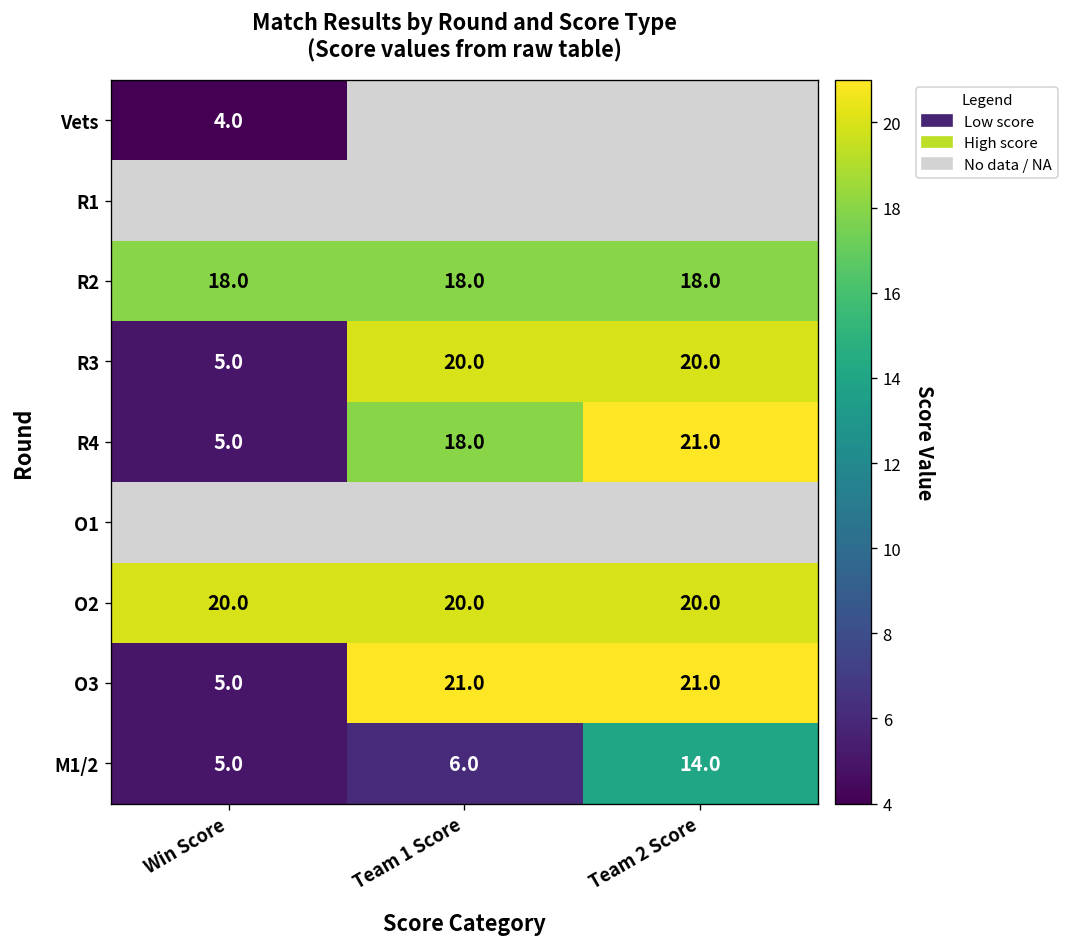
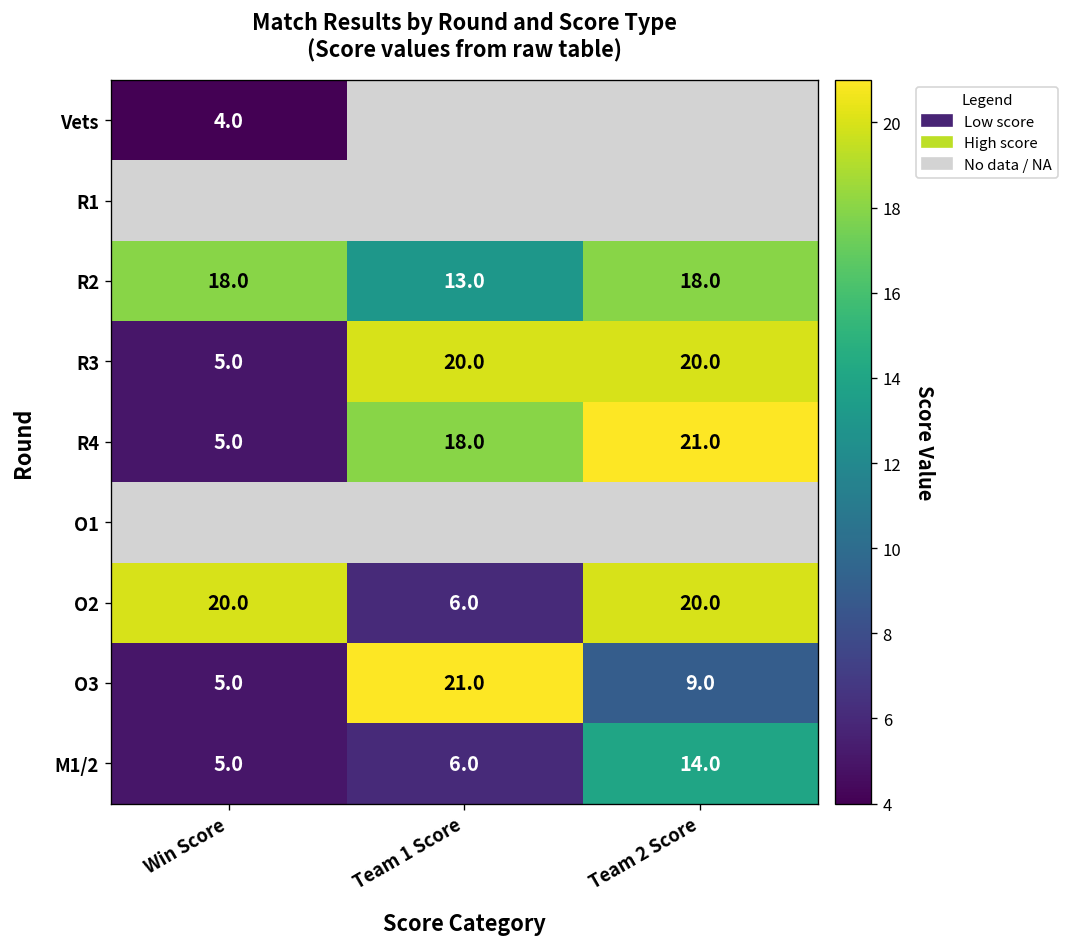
  {
    "Vets": {
      "Win Score": 4.0
    },
    "R2": {
      "Win Score": 18.0,
-     "Team 1 Score": 18.0,
+     "Team 1 Score": 13.0,
      "Team 2 Score": 18.0
    },
    "R3": {
      "Win Score": 5.0,
      "Team 1 Score": 20.0,
      "Team 2 Score": 20.0
    },
    "R4": {
      "Win Score": 5.0,
      "Team 1 Score": 18.0,
      "Team 2 Score": 21.0
    },
    "O2": {
      "Win Score": 20.0,
-     "Team 1 Score": 20.0,
+     "Team 1 Score": 6.0,
      "Team 2 Score": 20.0
    },
    "O3": {
      "Win Score": 5.0,
      "Team 1 Score": 21.0,
-     "Team 2 Score": 21.0
+     "Team 2 Score": 9.0
    },
    "M1/2": {
      "Win Score": 5.0,
      "Team 1 Score": 6.0,
      "Team 2 Score": 14.0
    }
  }
